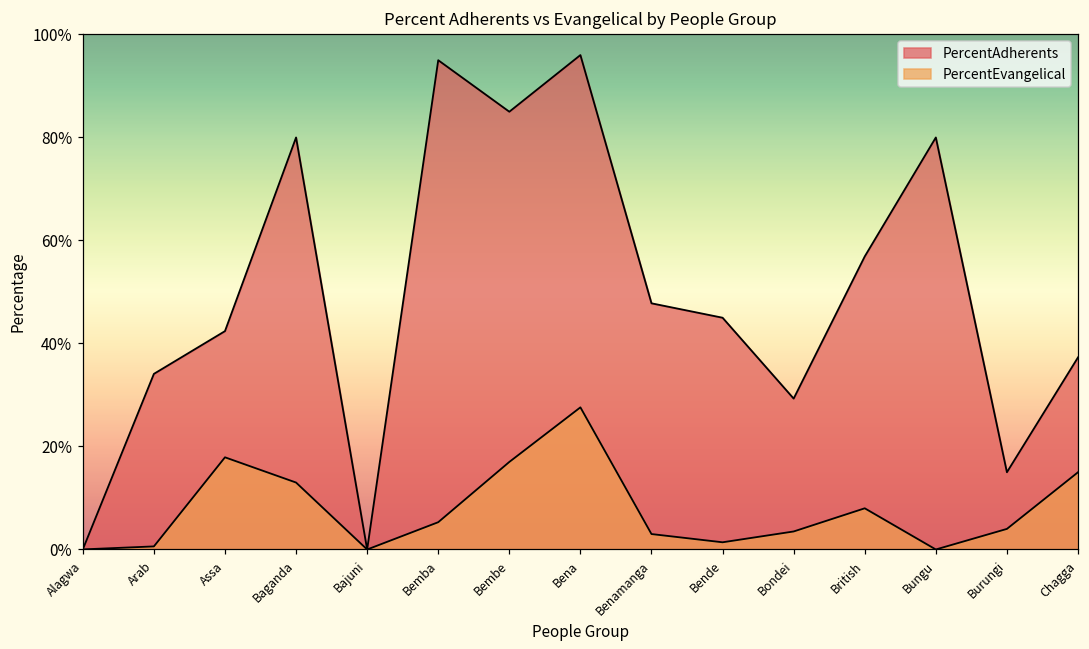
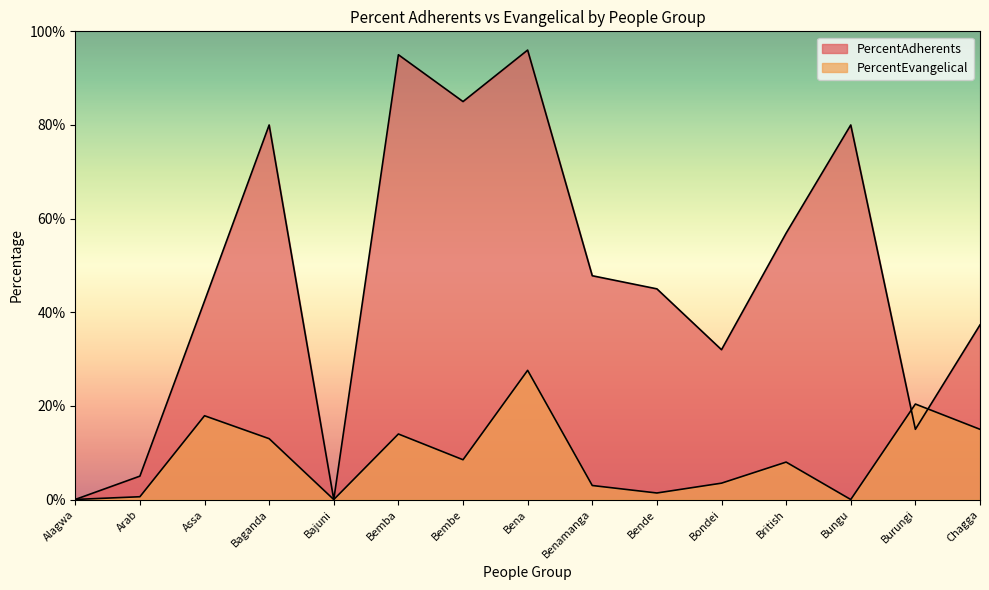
  {
    "PercentAdherents": {
-     "Arab": "34%",
+     "Arab": "5%",
      "Assa": "42%",
      "Baganda": "80%",
      "Bemba": "95%",
      "Bembe": "85%",
      "Bena": "96%",
      "Benamanga": "48%",
      "Bende": "45%",
-     "Bondei": "29%",
+     "Bondei": "32%",
      "British": "57%",
      "Bungu": "80%",
      "Burungi": "15%",
      "Chagga": "37%"
    },
    "PercentEvangelical": {
      "Arab": "1%",
      "Assa": "18%",
      "Baganda": "13%",
-     "Bemba": "5%",
-     "Bembe": "17%",
+     "Bemba": "14%",
+     "Bembe": "9%",
      "Bena": "28%",
      "Benamanga": "3%",
      "Bende": "1%",
      "Bondei": "4%",
      "British": "8%",
      "Bungu": "0%",
-     "Burungi": "4%",
+     "Burungi": "20%",
      "Chagga": "15%"
    }
  }
